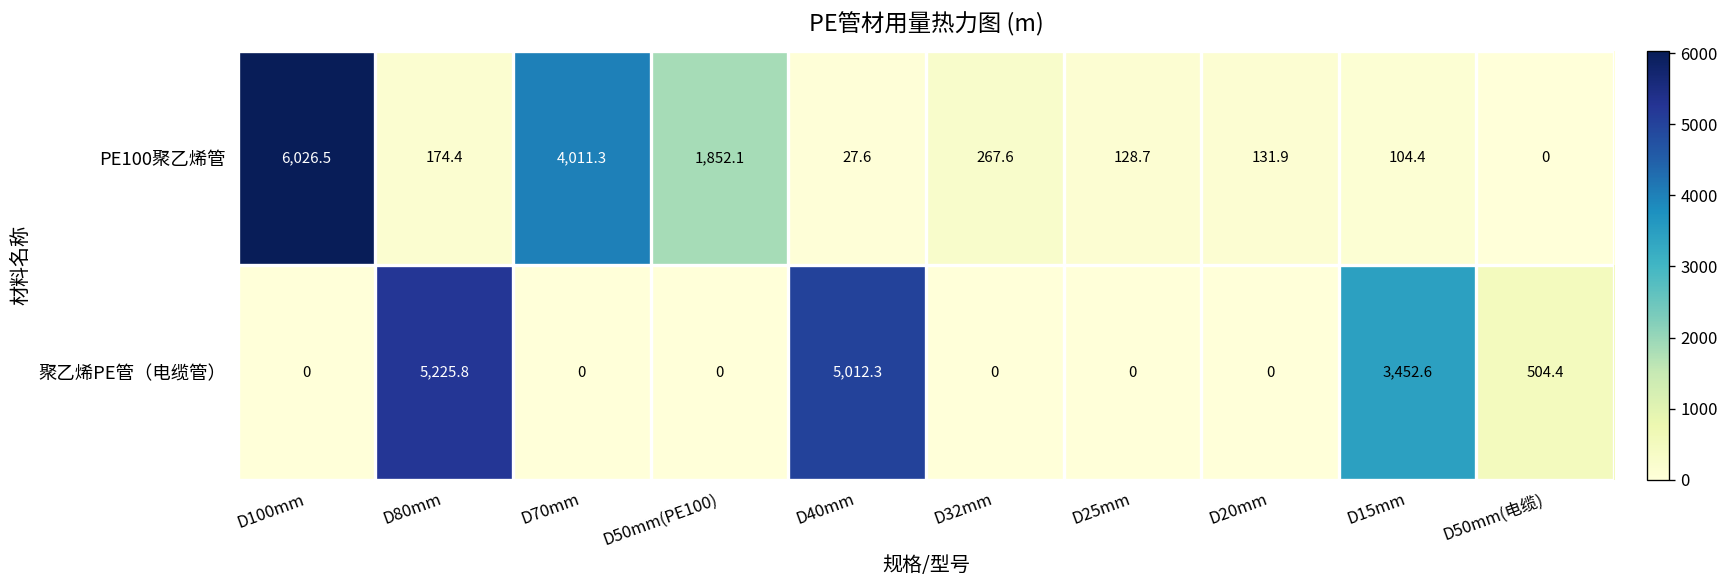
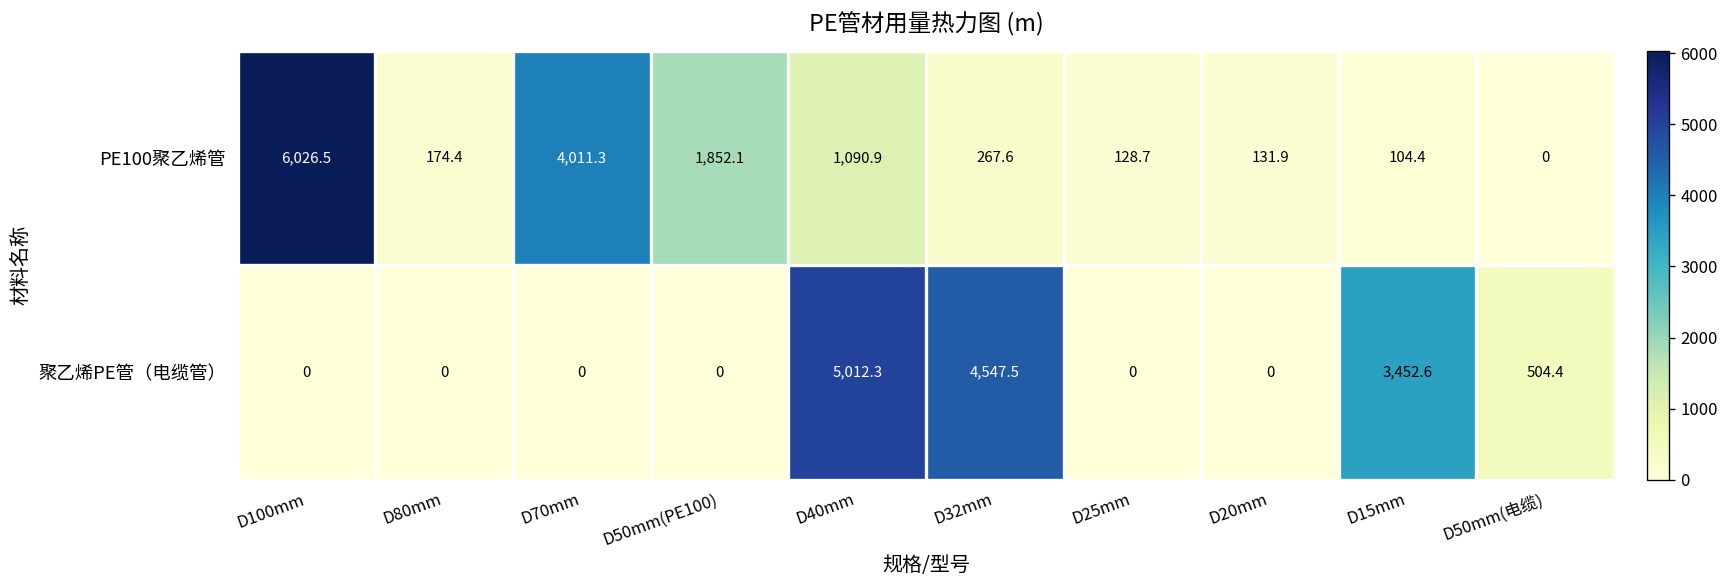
  {
    "PE100聚乙烯管": {
      "D100mm": "6,026.5",
      "D80mm": "174.4",
      "D70mm": "4,011.3",
      "D50mm(PE100)": "1,852.1",
-     "D40mm": "27.6",
+     "D40mm": "1,090.9",
      "D32mm": "267.6",
      "D25mm": "128.7",
      "D20mm": "131.9",
      "D15mm": "104.4",
      "D50mm(电缆)": "0"
    },
    "聚乙烯PE管（电缆管）": {
      "D100mm": "0",
-     "D80mm": "5,225.8",
+     "D80mm": "0",
      "D70mm": "0",
      "D50mm(PE100)": "0",
      "D40mm": "5,012.3",
-     "D32mm": "0",
+     "D32mm": "4,547.5",
      "D25mm": "0",
      "D20mm": "0",
      "D15mm": "3,452.6",
      "D50mm(电缆)": "504.4"
    }
  }
